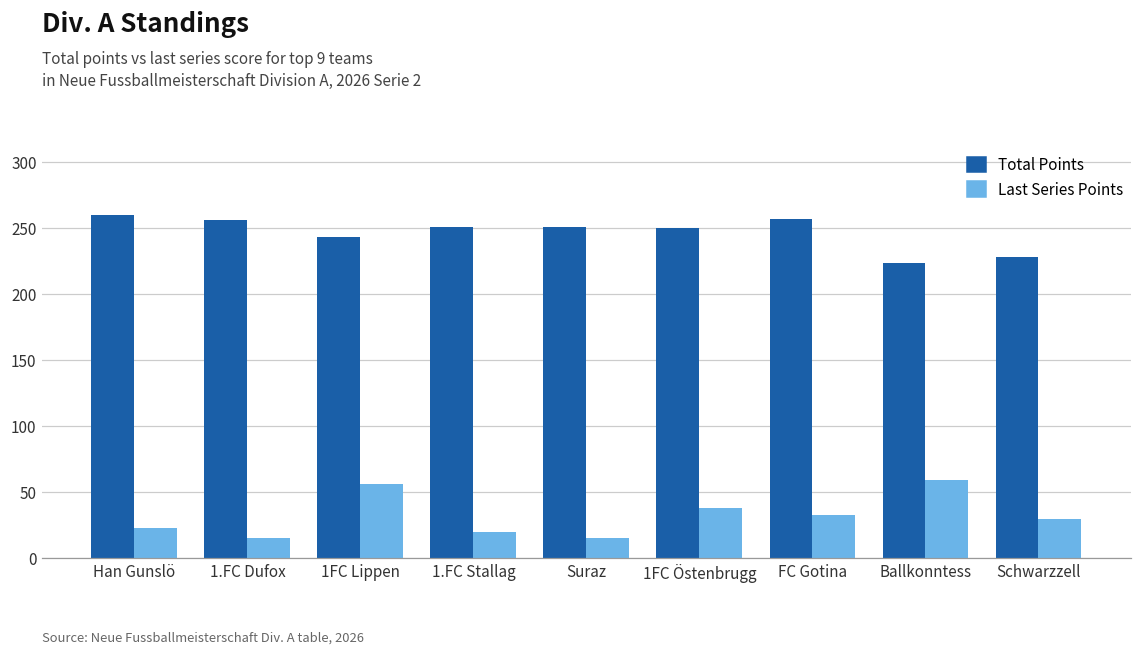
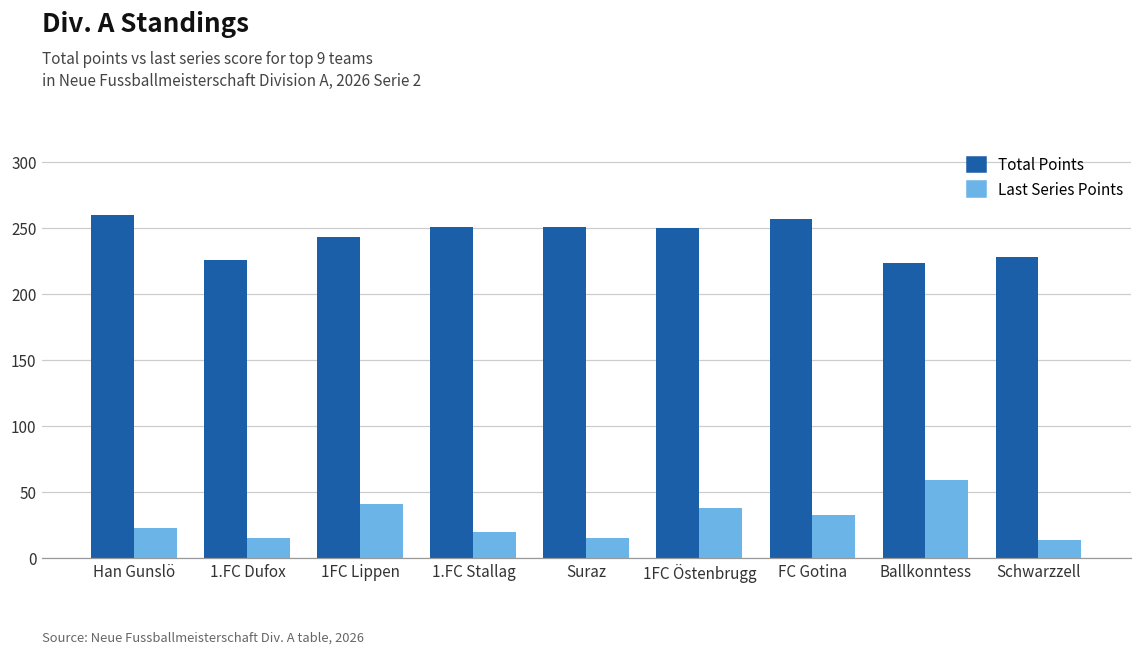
  {
    "Total Points": {
      "Han Gunslö": 260,
-     "1.FC Dufox": 256,
+     "1.FC Dufox": 226,
      "1FC Lippen": 243,
      "1.FC Stallag": 251,
      "Suraz": 251,
      "1FC Östenbrugg": 250,
      "FC Gotina": 257,
      "Ballkonntess": 224,
      "Schwarzzell": 228
    },
    "Last Series Points": {
      "Han Gunslö": 23,
      "1.FC Dufox": 15,
-     "1FC Lippen": 56,
+     "1FC Lippen": 41,
      "1.FC Stallag": 20,
      "Suraz": 15,
      "1FC Östenbrugg": 38,
      "FC Gotina": 33,
      "Ballkonntess": 59,
-     "Schwarzzell": 30
+     "Schwarzzell": 14
    }
  }
